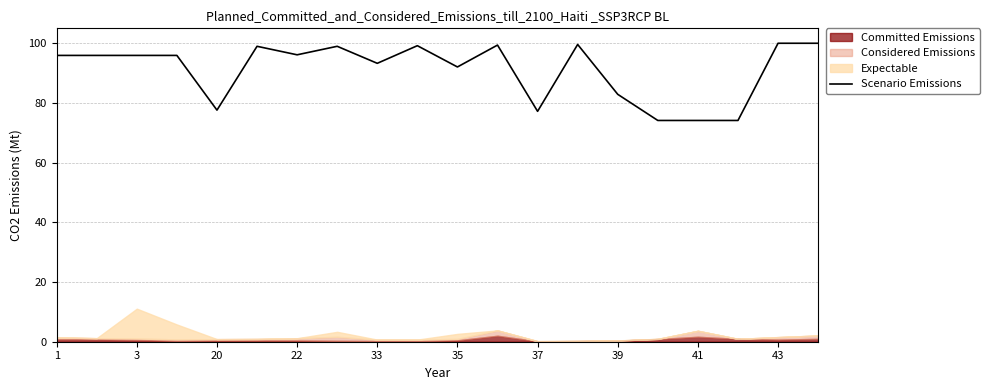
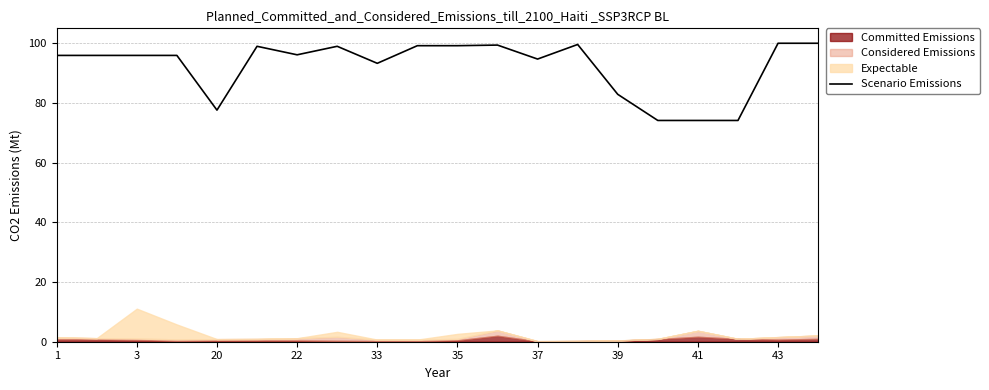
  {
    "Scenario Emissions": {
      "20": 78,
      "22": 96,
      "33": 93,
-     "35": 92,
-     "37": 77,
+     "35": 99,
+     "37": 95,
      "39": 83,
      "41": 74,
      "43": 100
    },
    "Committed Emissions": {
      "41": 2
    }
  }
